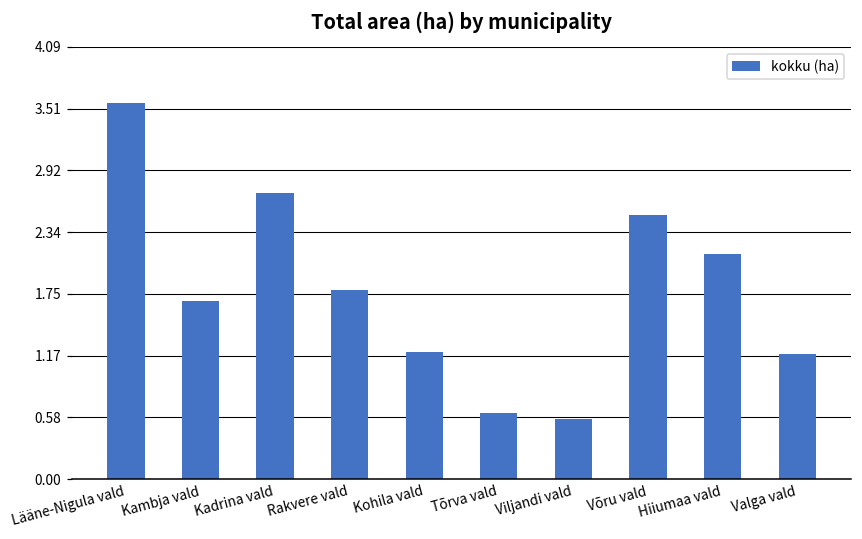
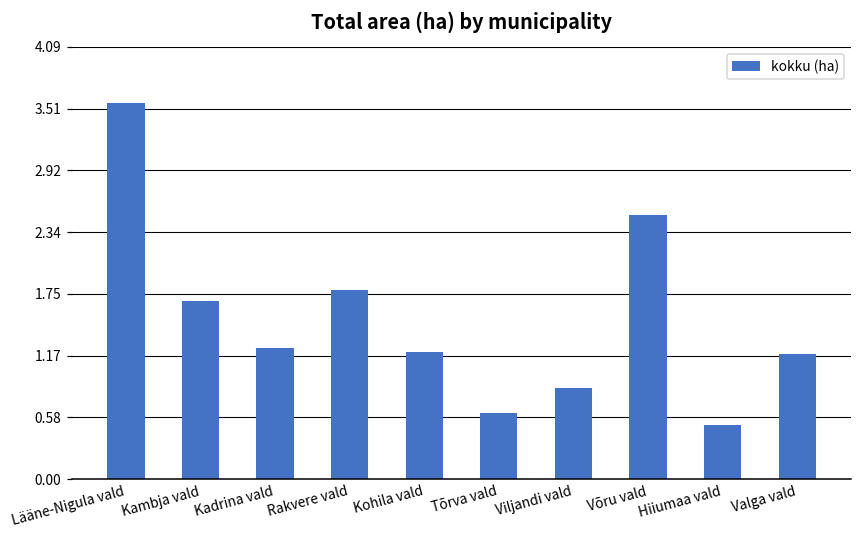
  {
    "Lääne-Nigula vald": 3.6,
    "Kambja vald": 1.7,
-   "Kadrina vald": 2.7,
+   "Kadrina vald": 1.2,
    "Rakvere vald": 1.8,
    "Kohila vald": 1.2,
    "Tõrva vald": 0.6,
-   "Viljandi vald": 0.6,
+   "Viljandi vald": 0.9,
    "Võru vald": 2.5,
-   "Hiiumaa vald": 2.1,
+   "Hiiumaa vald": 0.5,
    "Valga vald": 1.2
  }
